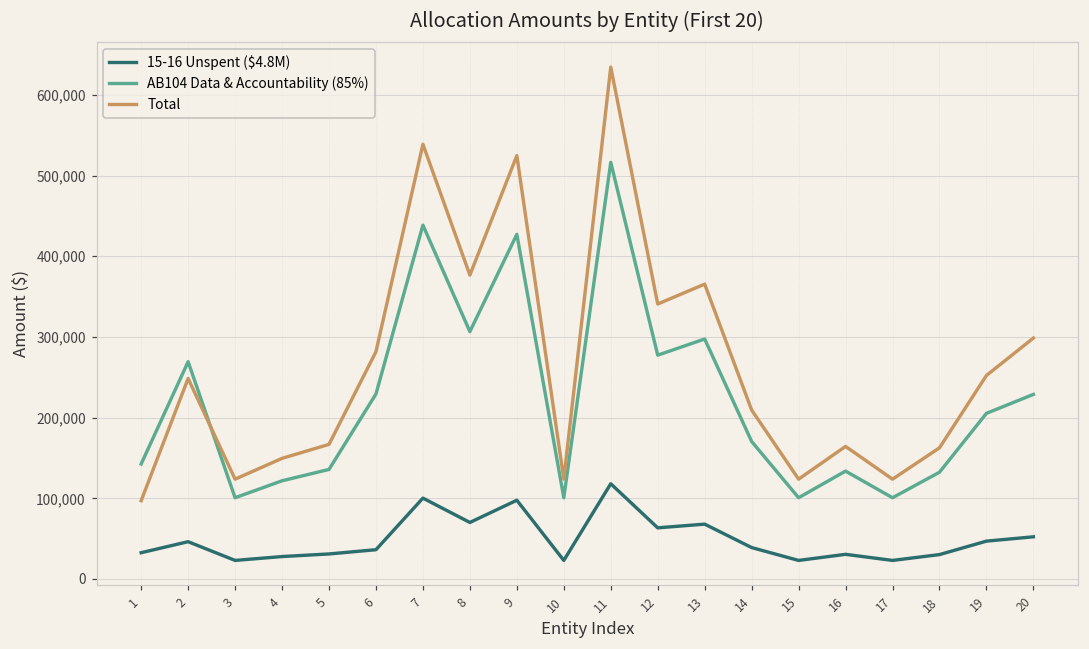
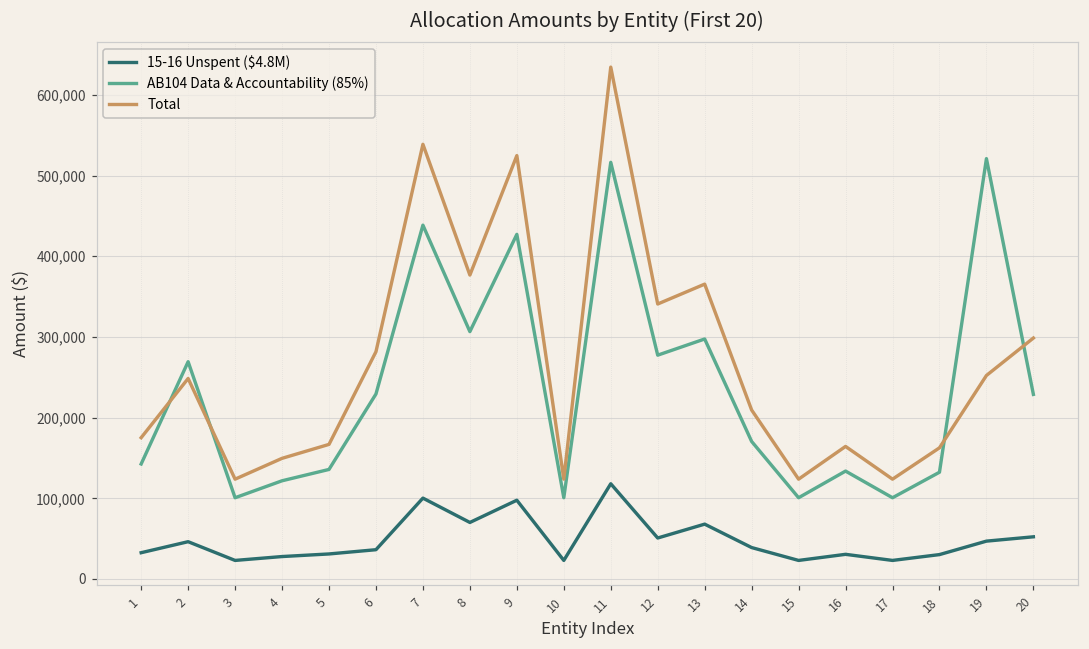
  {
    "15-16 Unspent ($4.8M)": {
      "1": "30,000",
      "2": "50,000",
      "3": "20,000",
      "4": "30,000",
      "5": "30,000",
      "6": "40,000",
      "7": "100,000",
      "8": "70,000",
      "9": "100,000",
      "10": "20,000",
      "11": "120,000",
-     "12": "60,000",
+     "12": "50,000",
      "13": "70,000",
      "14": "40,000",
      "15": "20,000",
      "16": "30,000",
      "17": "20,000",
      "18": "30,000",
      "19": "50,000",
      "20": "50,000"
    },
    "AB104 Data & Accountability (85%)": {
      "1": "140,000",
      "2": "270,000",
      "3": "100,000",
      "4": "120,000",
      "5": "140,000",
      "6": "230,000",
      "7": "440,000",
      "8": "310,000",
      "9": "430,000",
      "10": "100,000",
      "11": "520,000",
      "12": "280,000",
      "13": "300,000",
      "14": "170,000",
      "15": "100,000",
      "16": "130,000",
      "17": "100,000",
      "18": "130,000",
-     "19": "210,000",
+     "19": "520,000",
      "20": "230,000"
    },
    "Total": {
-     "1": "100,000",
+     "1": "180,000",
      "2": "250,000",
      "3": "120,000",
      "4": "150,000",
      "5": "170,000",
      "6": "280,000",
      "7": "540,000",
      "8": "380,000",
      "9": "520,000",
      "10": "120,000",
      "11": "630,000",
      "12": "340,000",
      "13": "370,000",
      "14": "210,000",
      "15": "120,000",
      "16": "160,000",
      "17": "120,000",
      "18": "160,000",
      "19": "250,000",
      "20": "300,000"
    }
  }
